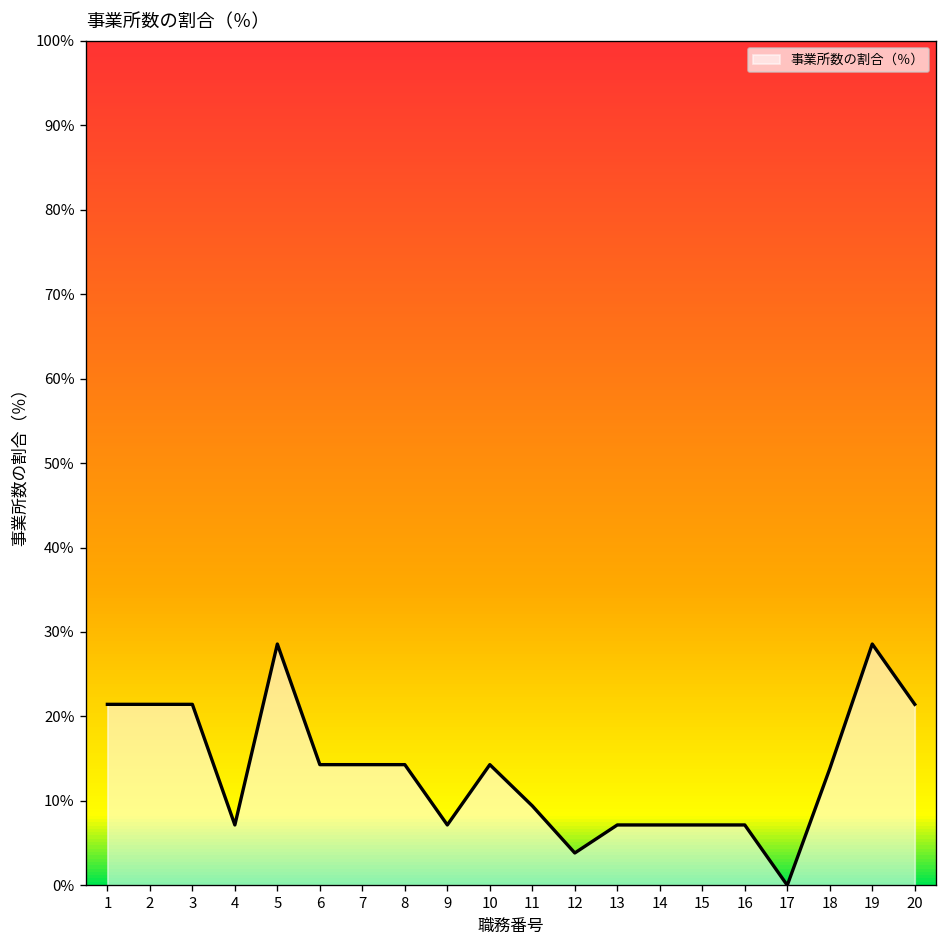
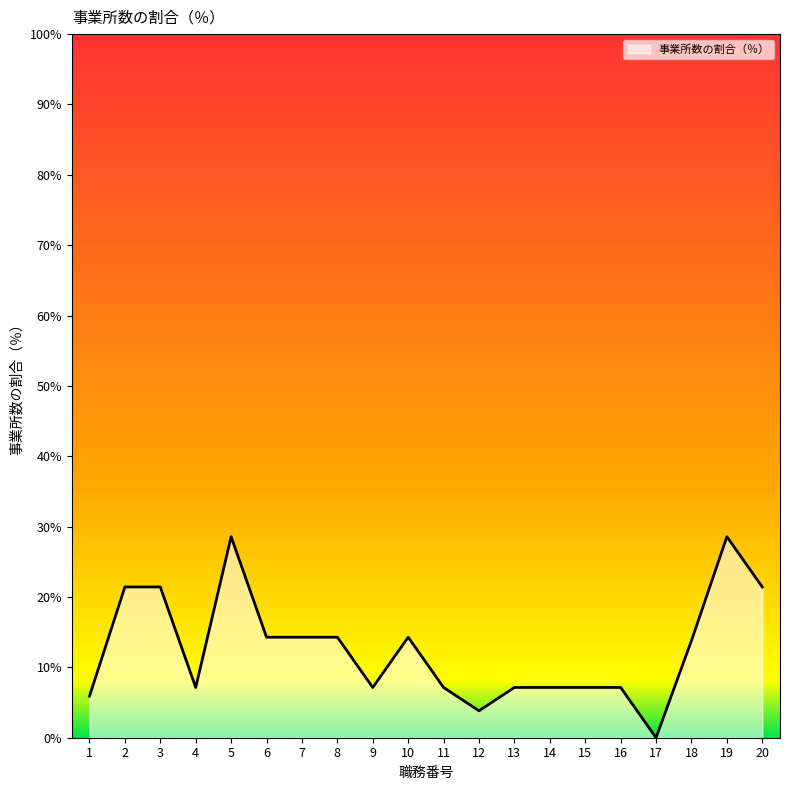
  {
-   "1": "21%",
+   "1": "6%",
    "2": "21%",
    "3": "21%",
    "4": "7%",
    "5": "29%",
    "6": "14%",
    "7": "14%",
    "8": "14%",
    "9": "7%",
    "10": "14%",
-   "11": "9%",
+   "11": "7%",
    "12": "4%",
    "13": "7%",
    "14": "7%",
    "15": "7%",
    "16": "7%",
    "17": "0%",
    "18": "14%",
    "19": "29%",
    "20": "21%"
  }
